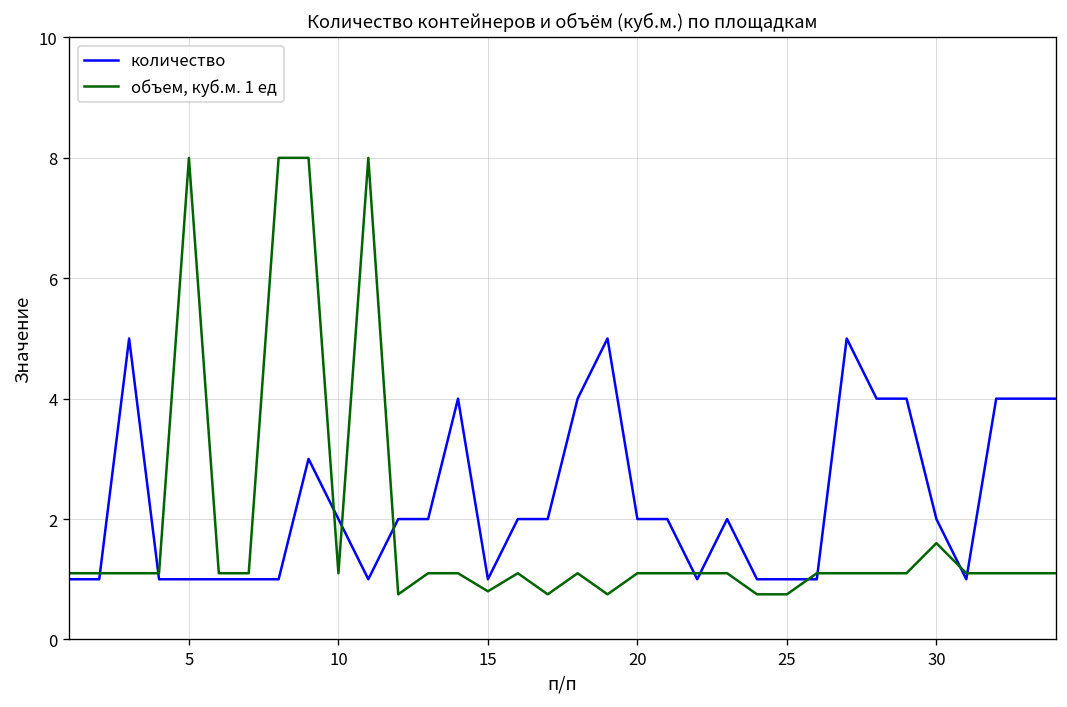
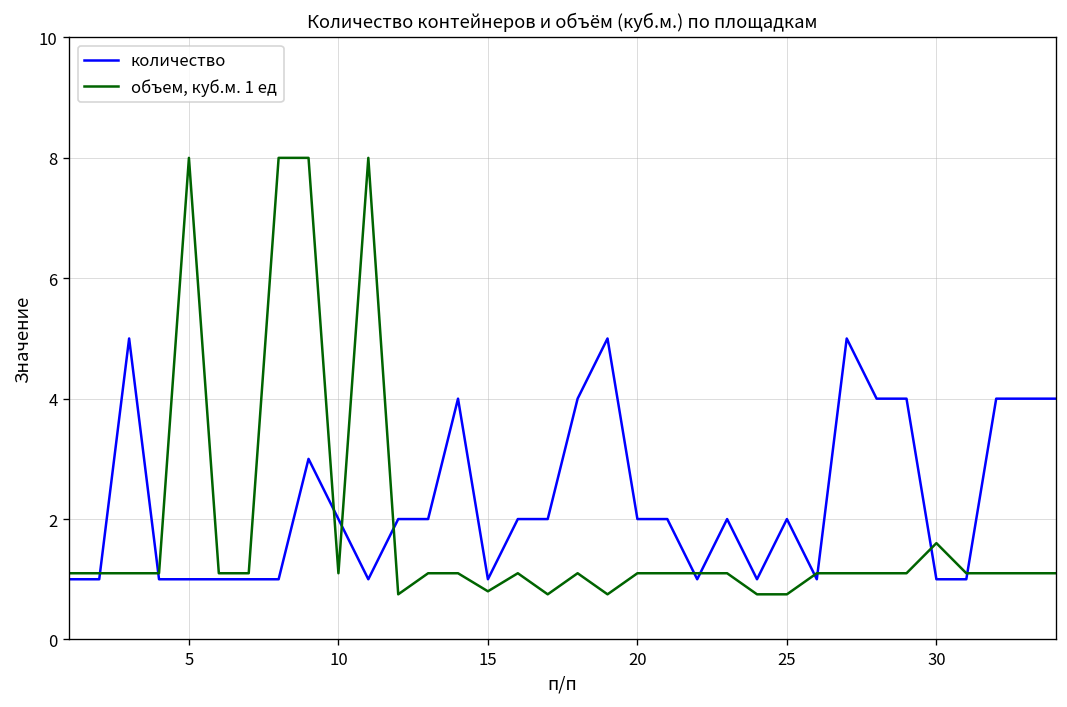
  {
    "количество": {
      "5": 1,
      "10": 2,
      "15": 1,
      "20": 2,
-     "25": 1,
-     "30": 2
+     "25": 2,
+     "30": 1
    },
    "объем, куб.м. 1 ед": {
      "5": 8,
      "10": 1.1,
      "15": 0.8,
      "20": 1.1,
      "25": 0.8,
      "30": 1.6
    }
  }
